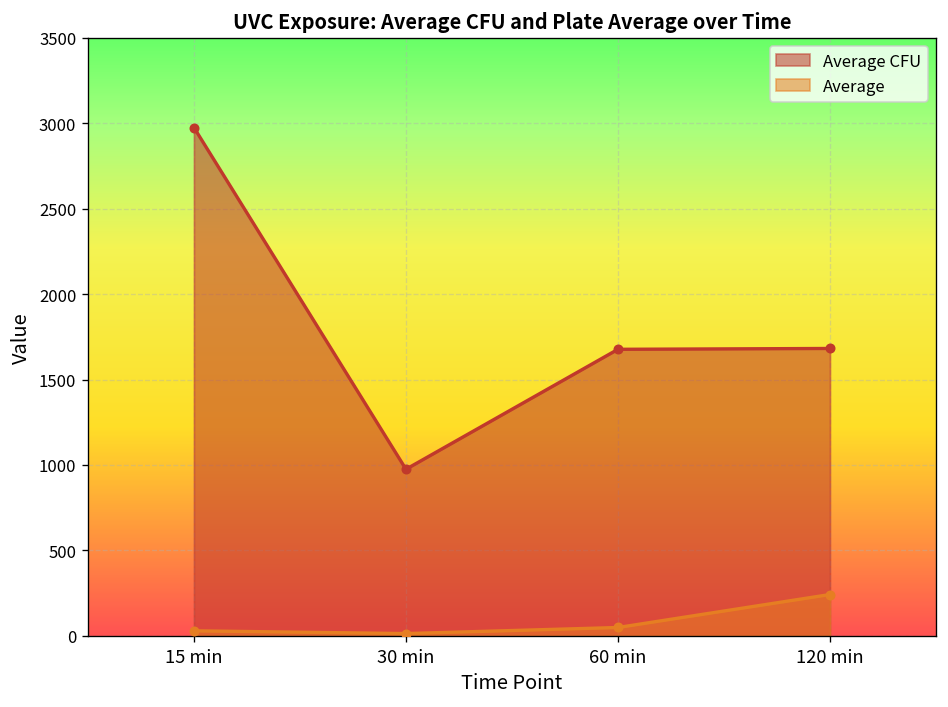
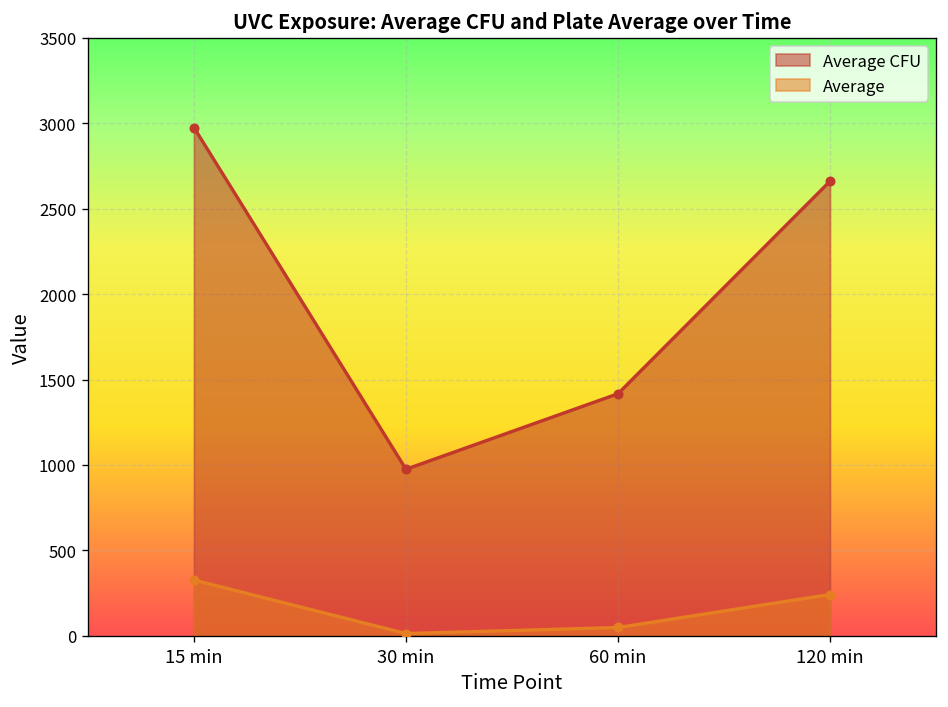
  {
    "Average CFU": {
      "15 min": 2980,
      "30 min": 980,
-     "60 min": 1680,
-     "120 min": 1680
+     "60 min": 1420,
+     "120 min": 2660
    },
    "Average": {
-     "15 min": 30,
+     "15 min": 330,
      "30 min": 10,
      "60 min": 50,
      "120 min": 240
    }
  }
